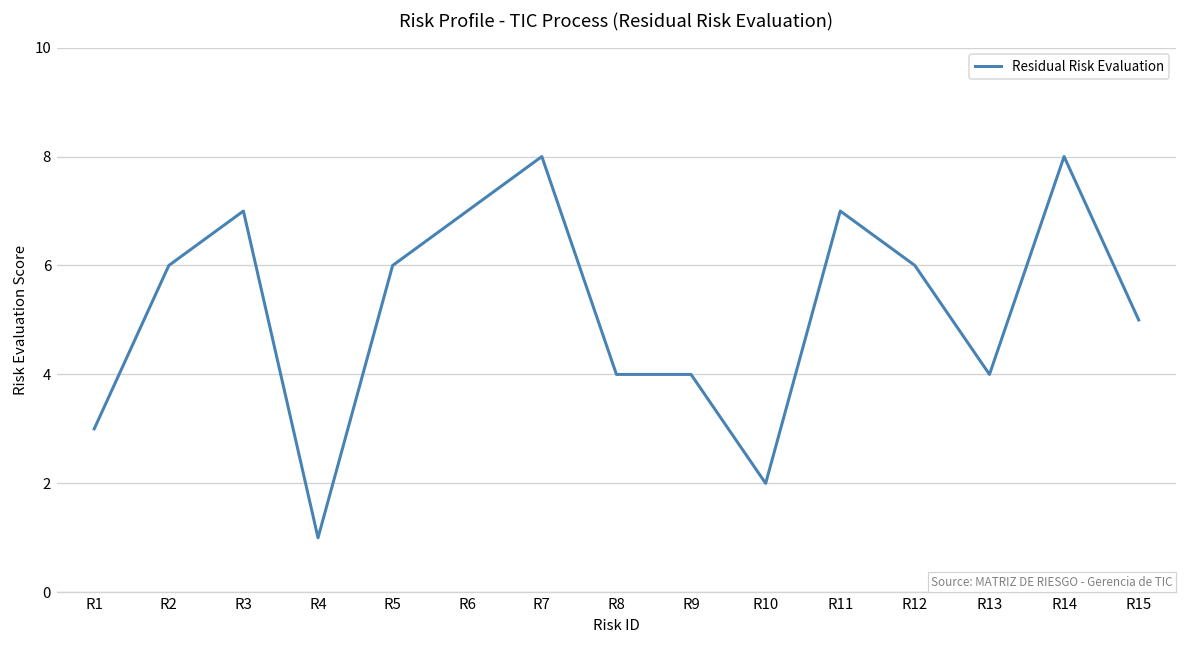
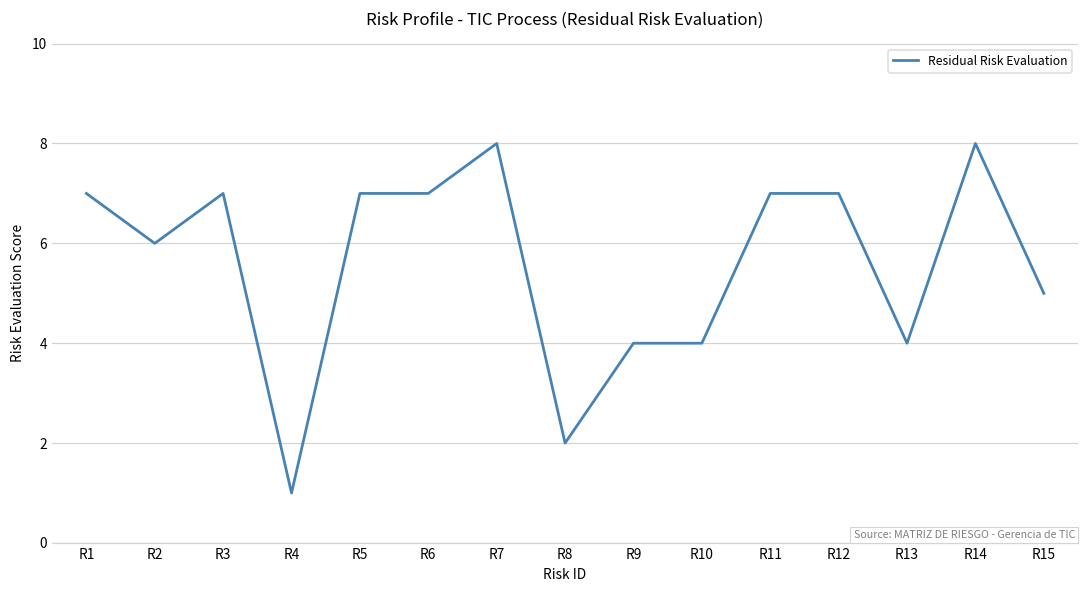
  {
-   "R1": 3,
+   "R1": 7,
    "R2": 6,
    "R3": 7,
    "R4": 1,
-   "R5": 6,
+   "R5": 7,
    "R6": 7,
    "R7": 8,
-   "R8": 4,
+   "R8": 2,
    "R9": 4,
-   "R10": 2,
+   "R10": 4,
    "R11": 7,
-   "R12": 6,
+   "R12": 7,
    "R13": 4,
    "R14": 8,
    "R15": 5
  }
